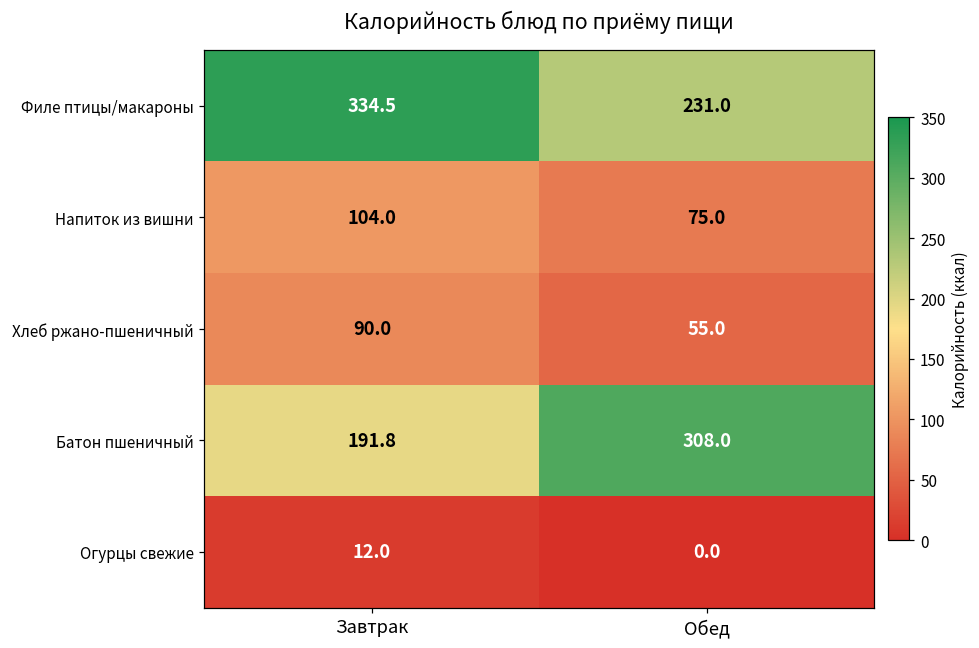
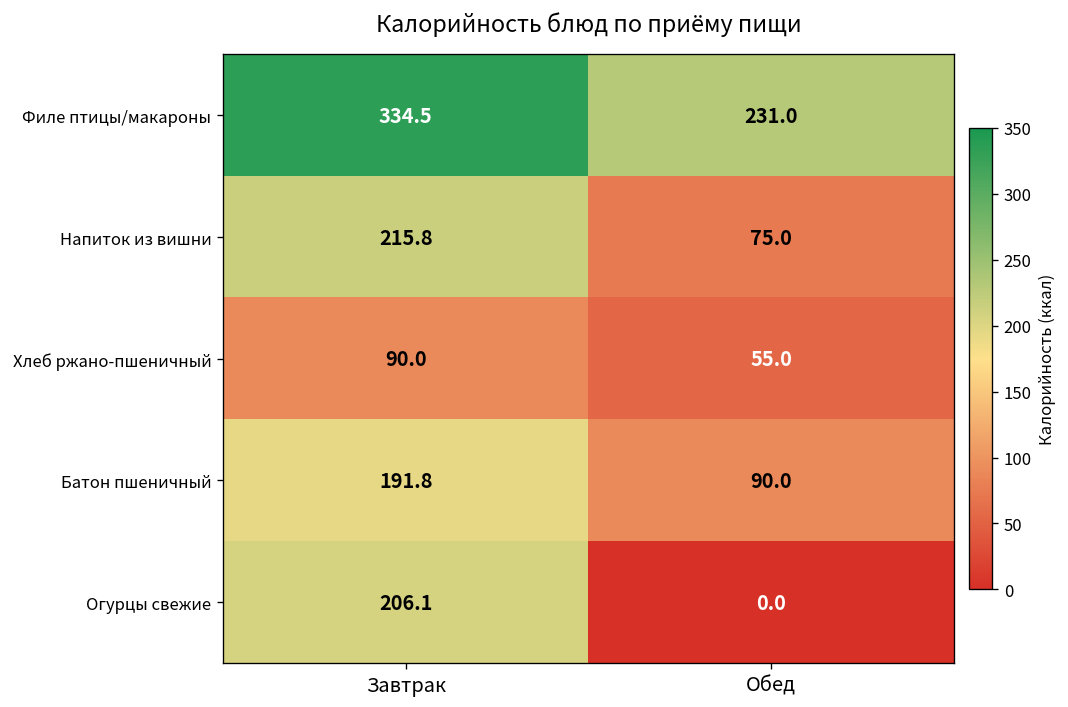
  {
    "Филе птицы/макароны": {
      "Завтрак": 334.5,
      "Обед": 231.0
    },
    "Напиток из вишни": {
-     "Завтрак": 104.0,
+     "Завтрак": 215.8,
      "Обед": 75.0
    },
    "Хлеб ржано-пшеничный": {
      "Завтрак": 90.0,
      "Обед": 55.0
    },
    "Батон пшеничный": {
      "Завтрак": 191.8,
-     "Обед": 308.0
+     "Обед": 90.0
    },
    "Огурцы свежие": {
-     "Завтрак": 12.0,
+     "Завтрак": 206.1,
      "Обед": 0.0
    }
  }
